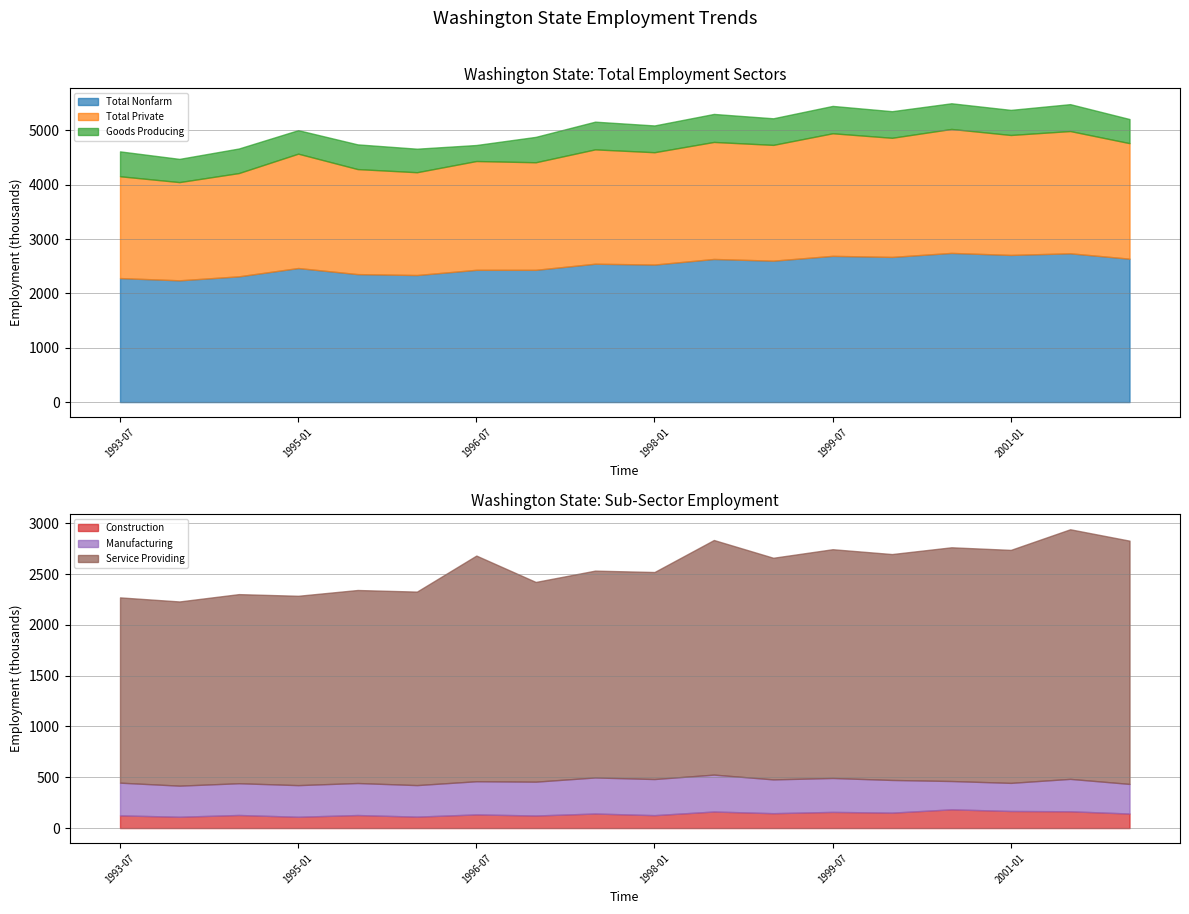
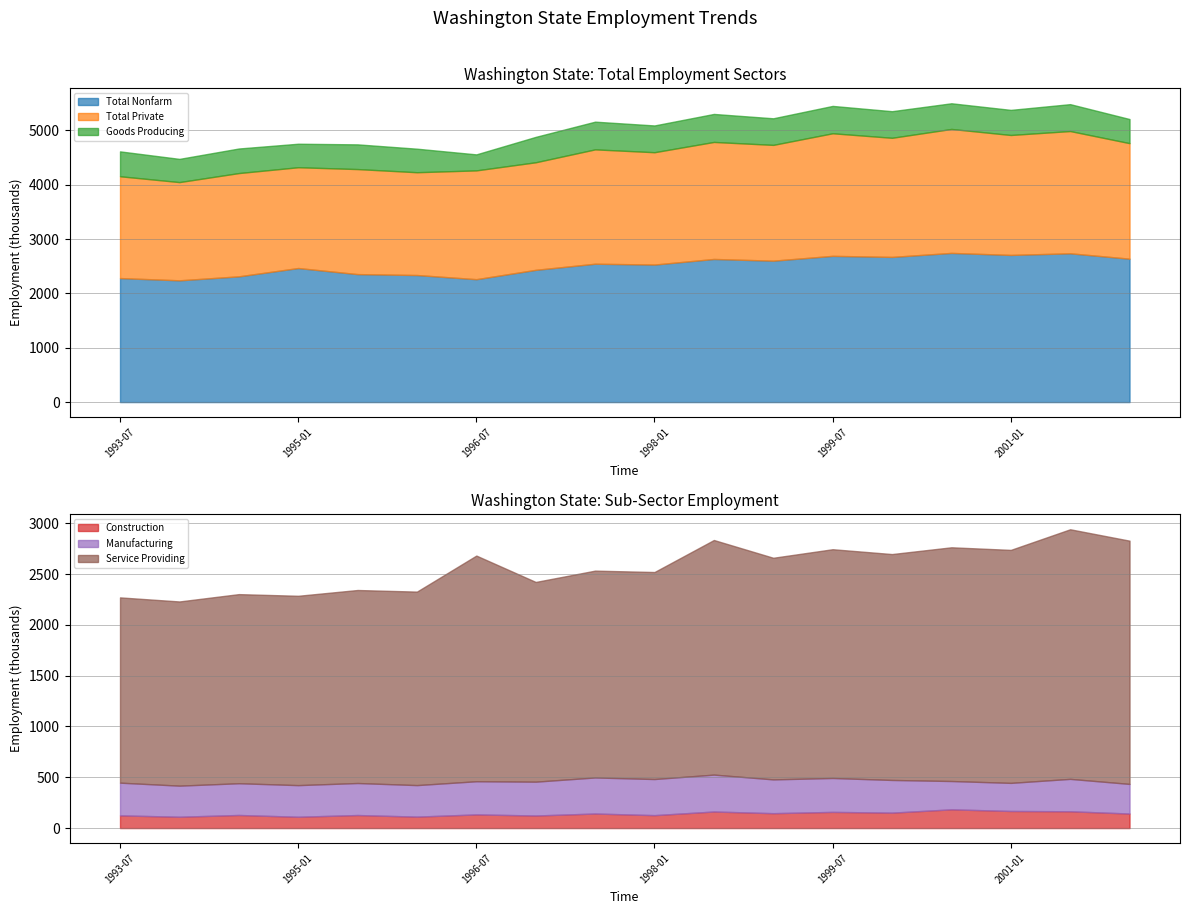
  {
    "Washington State: Total Employment Sectors": {
      "Total Nonfarm": {
        "1993-07": 2300,
        "1995-01": 2500,
-       "1996-07": 2400,
+       "1996-07": 2300,
        "1998-01": 2500,
        "1999-07": 2700,
        "2001-01": 2700
      },
      "Total Private": {
        "1993-07": 1900,
-       "1995-01": 2100,
+       "1995-01": 1900,
        "1996-07": 2000,
        "1998-01": 2100,
        "1999-07": 2300,
        "2001-01": 2200
      },
      "Goods Producing": {
        "1993-07": 500,
        "1995-01": 400,
        "1996-07": 300,
        "1998-01": 500,
        "1999-07": 500,
        "2001-01": 500
      }
    },
    "Washington State: Sub-Sector Employment": {
      "Construction": {
        "1993-07": 130,
        "1995-01": 110,
        "1996-07": 130,
        "1998-01": 130,
        "1999-07": 160,
        "2001-01": 170
      },
      "Manufacturing": {
        "1993-07": 320,
        "1995-01": 310,
        "1996-07": 330,
        "1998-01": 360,
        "1999-07": 330,
        "2001-01": 280
      },
      "Service Providing": {
        "1993-07": 1820,
        "1995-01": 1860,
        "1996-07": 2220,
        "1998-01": 2040,
        "1999-07": 2250,
        "2001-01": 2290
      }
    }
  }
